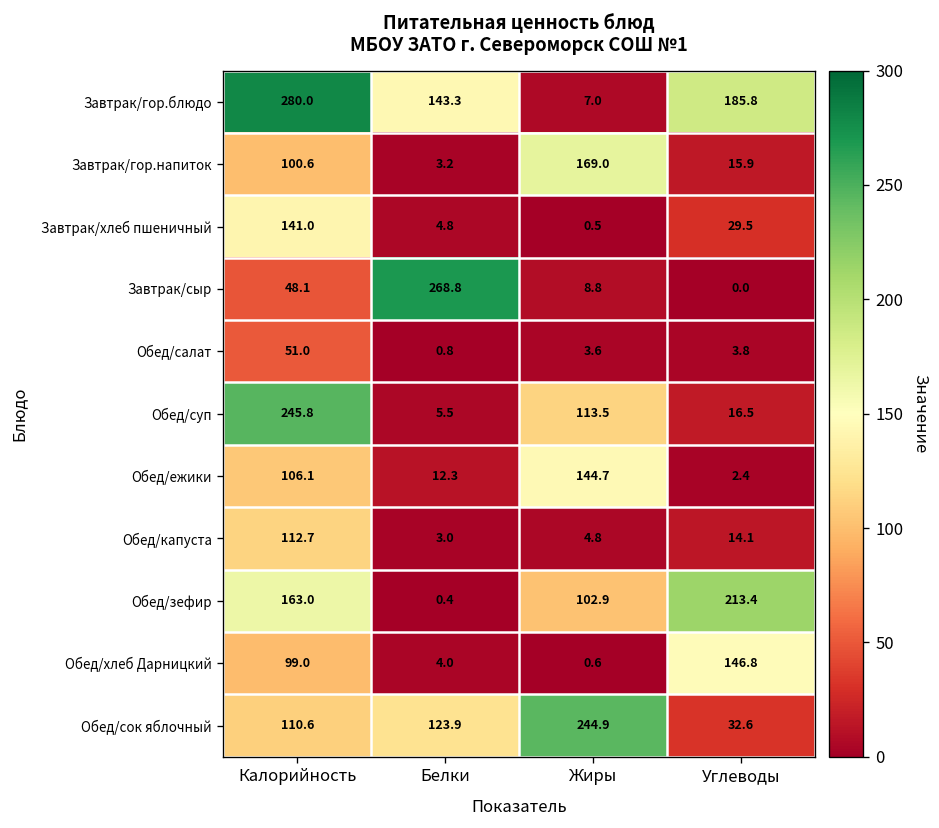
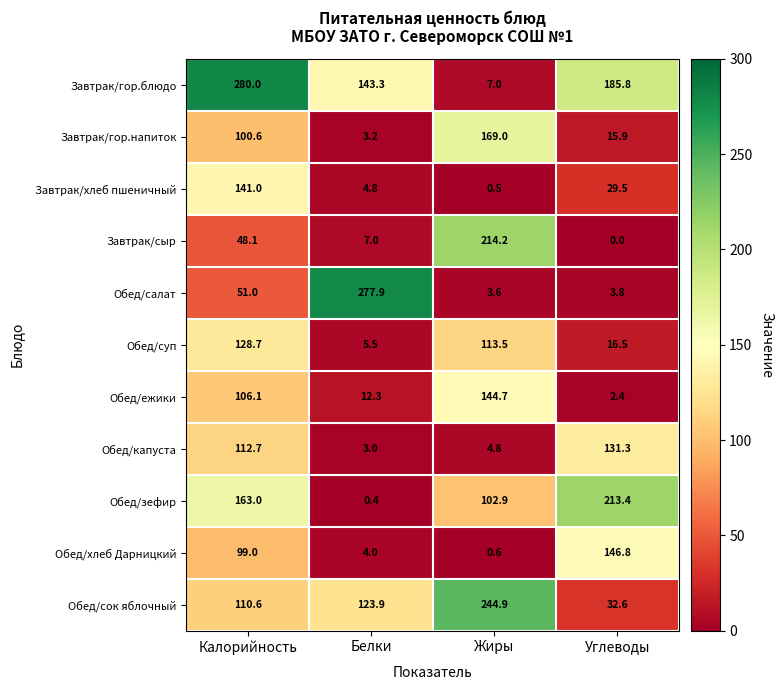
  {
    "Завтрак/гор.блюдо": {
      "Калорийность": 280.0,
      "Белки": 143.3,
      "Жиры": 7.0,
      "Углеводы": 185.8
    },
    "Завтрак/гор.напиток": {
      "Калорийность": 100.6,
      "Белки": 3.2,
      "Жиры": 169.0,
      "Углеводы": 15.9
    },
    "Завтрак/хлеб пшеничный": {
      "Калорийность": 141.0,
      "Белки": 4.8,
      "Жиры": 0.5,
      "Углеводы": 29.5
    },
    "Завтрак/сыр": {
      "Калорийность": 48.1,
-     "Белки": 268.8,
-     "Жиры": 8.8,
+     "Белки": 7.0,
+     "Жиры": 214.2,
      "Углеводы": 0.0
    },
    "Обед/салат": {
      "Калорийность": 51.0,
-     "Белки": 0.8,
+     "Белки": 277.9,
      "Жиры": 3.6,
      "Углеводы": 3.8
    },
    "Обед/суп": {
-     "Калорийность": 245.8,
+     "Калорийность": 128.7,
      "Белки": 5.5,
      "Жиры": 113.5,
      "Углеводы": 16.5
    },
    "Обед/ежики": {
      "Калорийность": 106.1,
      "Белки": 12.3,
      "Жиры": 144.7,
      "Углеводы": 2.4
    },
    "Обед/капуста": {
      "Калорийность": 112.7,
      "Белки": 3.0,
      "Жиры": 4.8,
-     "Углеводы": 14.1
+     "Углеводы": 131.3
    },
    "Обед/зефир": {
      "Калорийность": 163.0,
      "Белки": 0.4,
      "Жиры": 102.9,
      "Углеводы": 213.4
    },
    "Обед/хлеб Дарницкий": {
      "Калорийность": 99.0,
      "Белки": 4.0,
      "Жиры": 0.6,
      "Углеводы": 146.8
    },
    "Обед/сок яблочный": {
      "Калорийность": 110.6,
      "Белки": 123.9,
      "Жиры": 244.9,
      "Углеводы": 32.6
    }
  }
